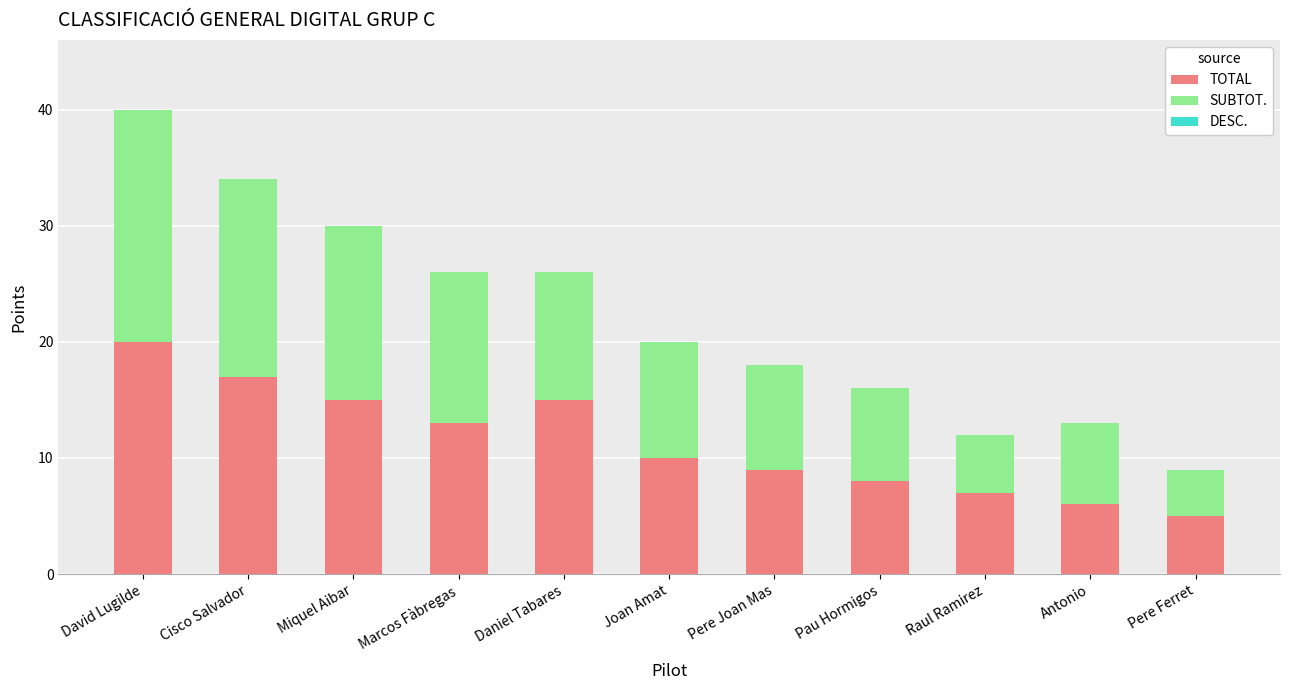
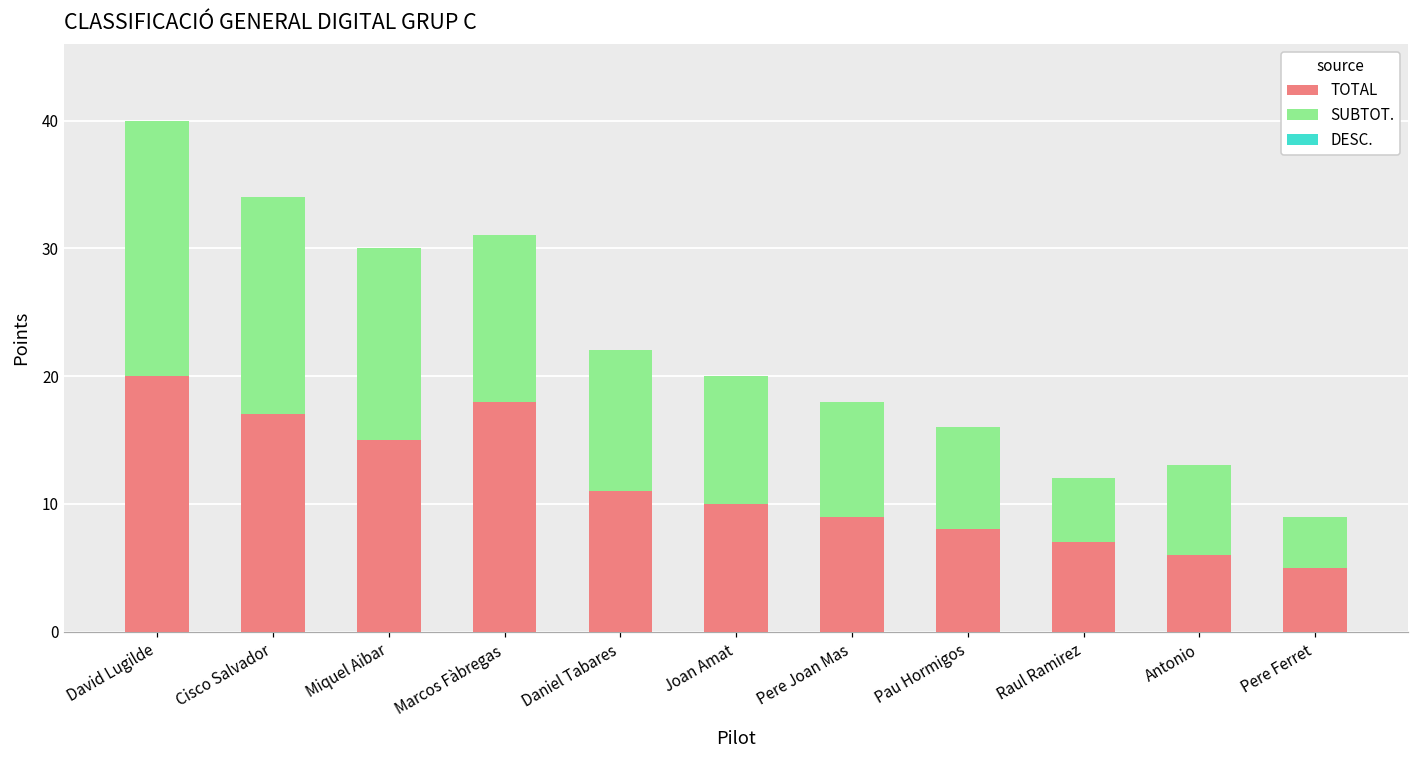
  {
    "TOTAL": {
      "David Lugilde": 20,
      "Cisco Salvador": 17,
      "Miquel Aibar": 15,
-     "Marcos Fàbregas": 13,
-     "Daniel Tabares": 15,
+     "Marcos Fàbregas": 18,
+     "Daniel Tabares": 11,
      "Joan Amat": 10,
      "Pere Joan Mas": 9,
      "Pau Hormigos": 8,
      "Raul Ramirez": 7,
      "Antonio": 6,
      "Pere Ferret": 5
    }
  }
